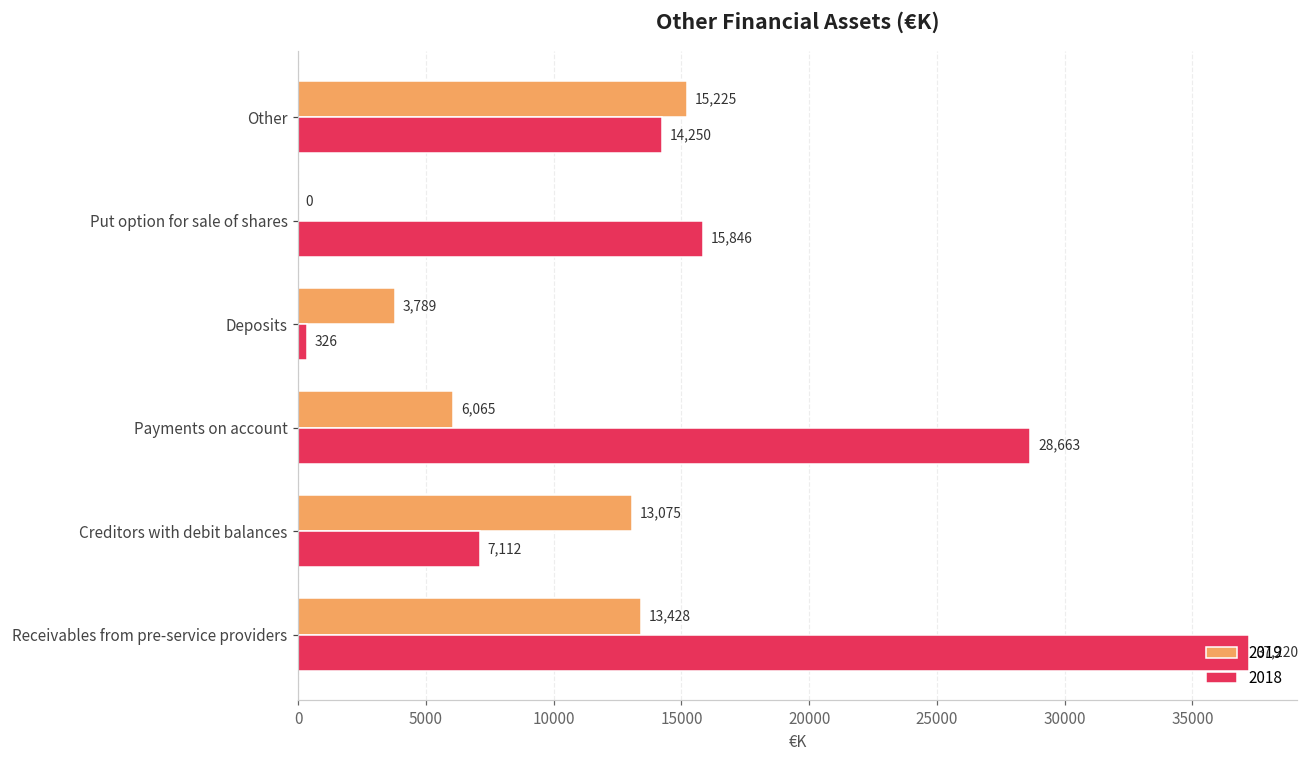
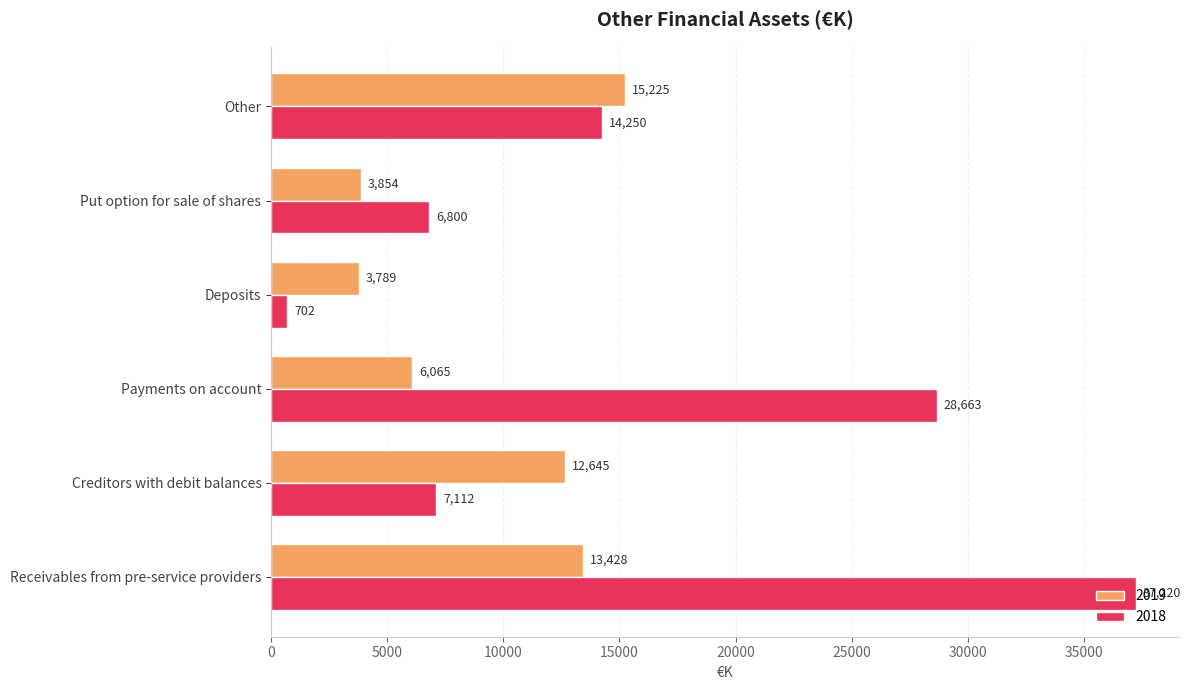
  {
    "2019": {
      "Other": "15,225",
-     "Put option for sale of shares": "0",
+     "Put option for sale of shares": "3,854",
      "Deposits": "3,789",
      "Payments on account": "6,065",
-     "Creditors with debit balances": "13,075",
+     "Creditors with debit balances": "12,645",
      "Receivables from pre-service providers": "13,428"
    },
    "2018": {
      "Other": "14,250",
-     "Put option for sale of shares": "15,846",
-     "Deposits": "326",
+     "Put option for sale of shares": "6,800",
+     "Deposits": "702",
      "Payments on account": "28,663",
      "Creditors with debit balances": "7,112",
      "Receivables from pre-service providers": "37,220"
    }
  }
